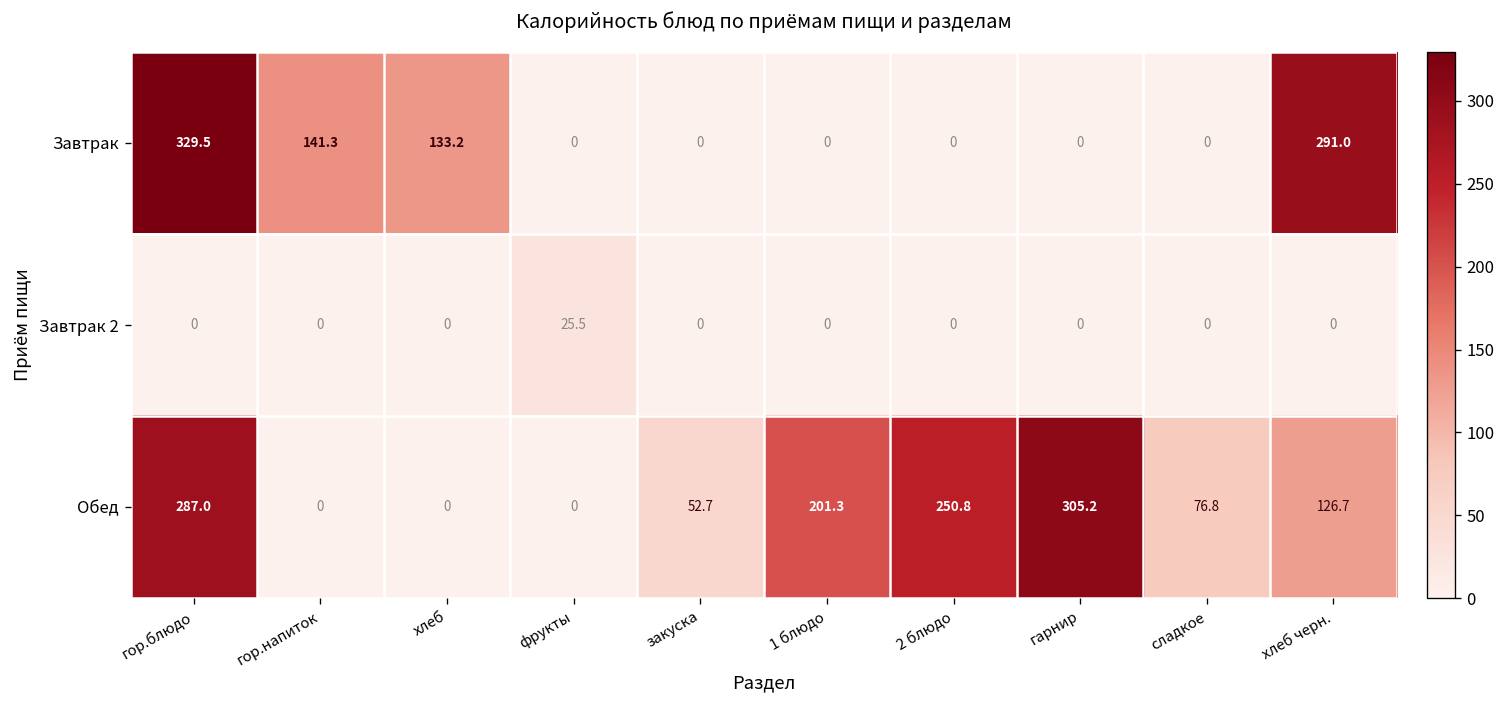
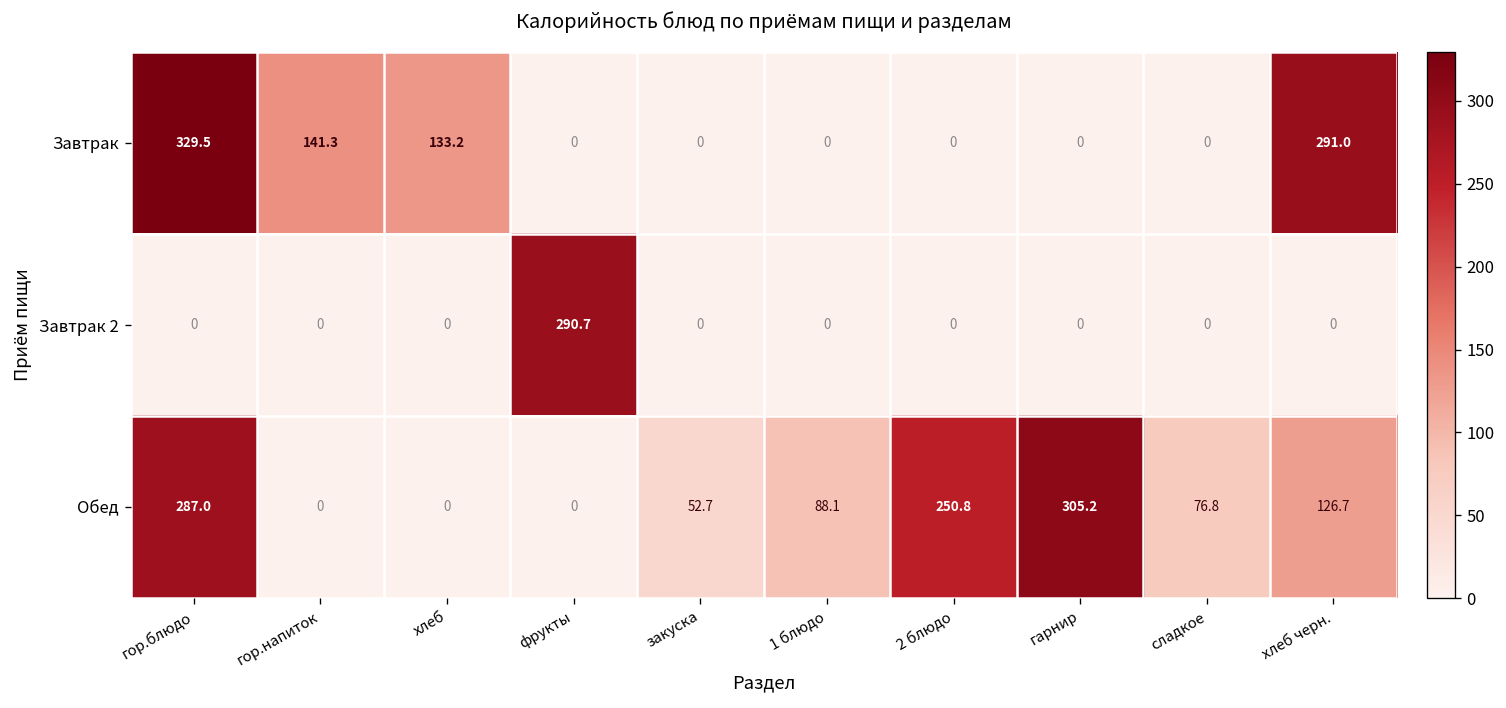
  {
    "Завтрак": {
      "гор.блюдо": 329.5,
      "гор.напиток": 141.3,
      "хлеб": 133.2,
      "фрукты": 0,
      "закуска": 0,
      "1 блюдо": 0,
      "2 блюдо": 0,
      "гарнир": 0,
      "сладкое": 0,
      "хлеб черн.": 291.0
    },
    "Завтрак 2": {
      "гор.блюдо": 0,
      "гор.напиток": 0,
      "хлеб": 0,
-     "фрукты": 25.5,
+     "фрукты": 290.7,
      "закуска": 0,
      "1 блюдо": 0,
      "2 блюдо": 0,
      "гарнир": 0,
      "сладкое": 0,
      "хлеб черн.": 0
    },
    "Обед": {
      "гор.блюдо": 287.0,
      "гор.напиток": 0,
      "хлеб": 0,
      "фрукты": 0,
      "закуска": 52.7,
-     "1 блюдо": 201.3,
+     "1 блюдо": 88.1,
      "2 блюдо": 250.8,
      "гарнир": 305.2,
      "сладкое": 76.8,
      "хлеб черн.": 126.7
    }
  }
